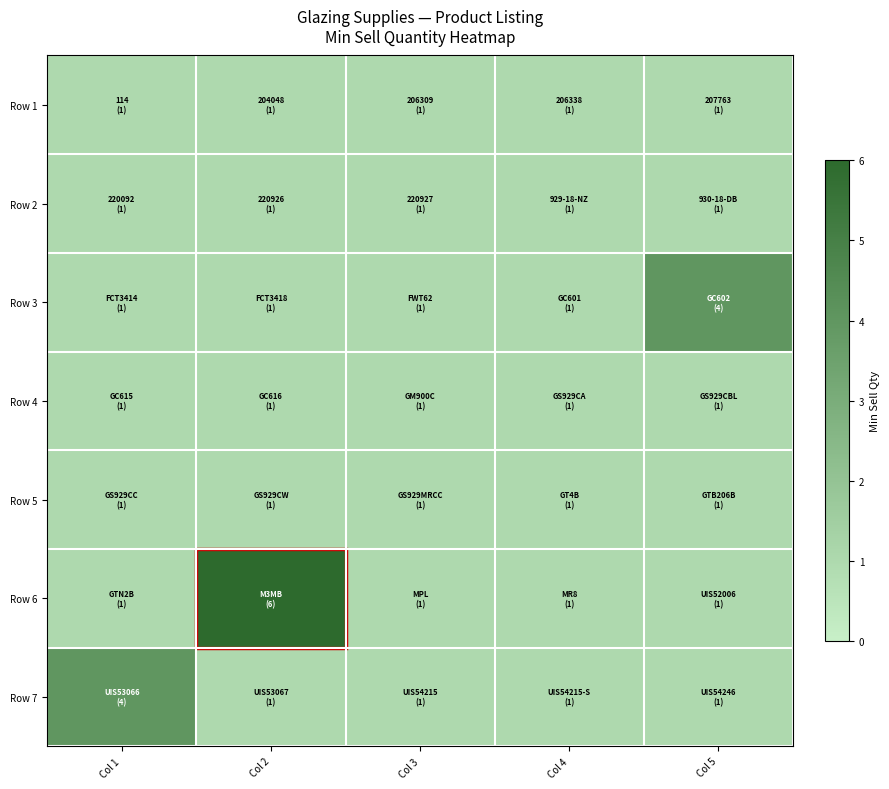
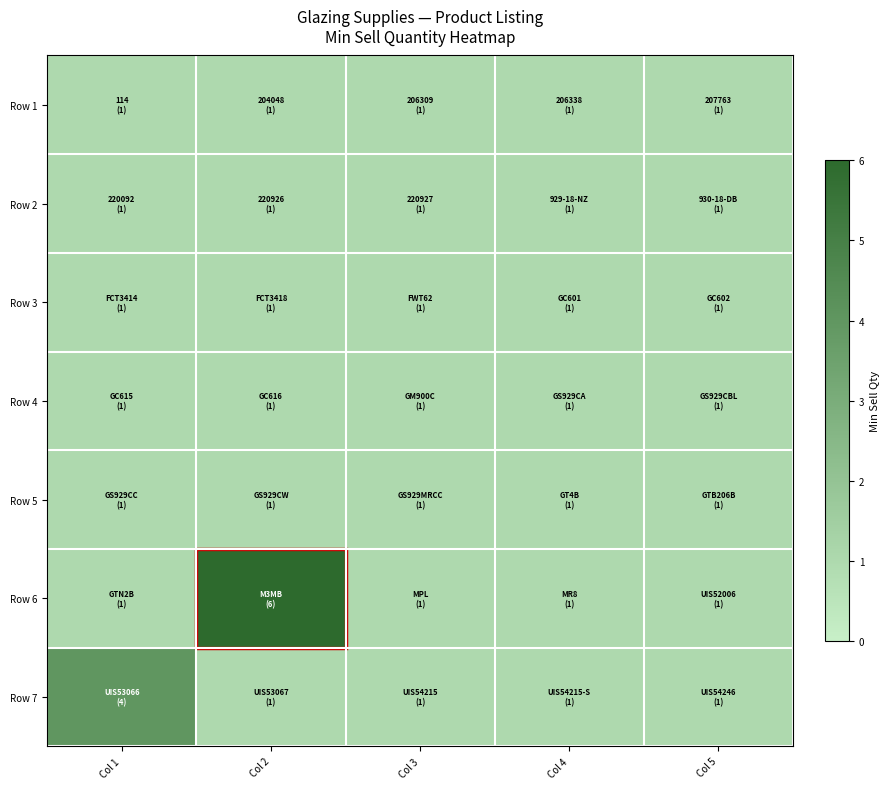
  {
    "Row 3": {
      "Col 1": "(1)",
      "Col 2": "(1)",
      "Col 3": "(1)",
      "Col 4": "(1)",
-     "Col 5": "(4)"
+     "Col 5": "(1)"
    },
    "Row 4": {
      "Col 1": "(1)",
      "Col 2": "(1)",
      "Col 3": "(1)",
      "Col 4": "(1)",
      "Col 5": "(1)"
    },
    "Row 5": {
      "Col 1": "(1)",
      "Col 2": "(1)",
      "Col 3": "(1)",
      "Col 4": "(1)",
      "Col 5": "(1)"
    },
    "Row 6": {
      "Col 1": "(1)",
      "Col 2": "(6)",
      "Col 3": "(1)",
      "Col 4": "(1)",
      "Col 5": "(1)"
    },
    "Row 7": {
      "Col 1": "(4)",
      "Col 2": "(1)",
      "Col 3": "(1)",
      "Col 4": "(1)",
      "Col 5": "(1)"
    }
  }
